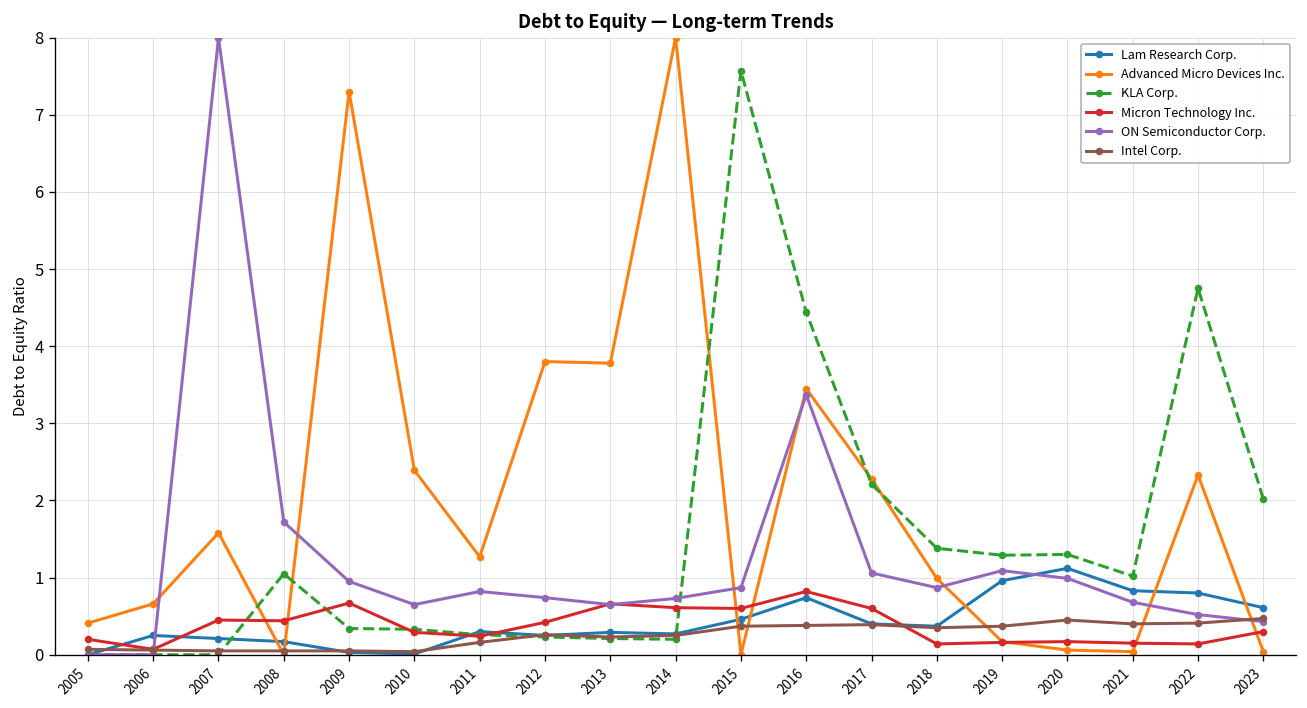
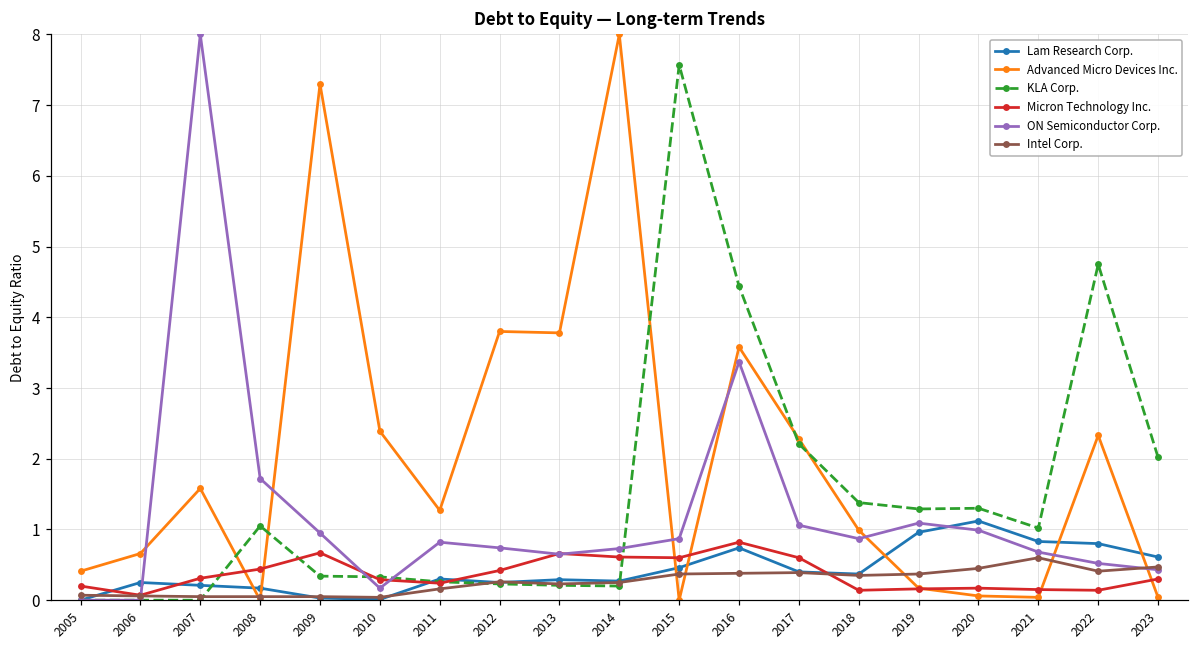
  {
    "Lam Research Corp.": {
      "2006": 0.3,
      "2007": 0.2,
      "2008": 0.2,
      "2011": 0.3,
      "2013": 0.3,
      "2015": 0.5,
      "2016": 0.7,
      "2019": 1.0,
      "2020": 1.1,
      "2021": 0.8,
      "2022": 0.8,
      "2023": 0.6
    },
    "Advanced Micro Devices Inc.": {
      "2005": 0.4,
      "2006": 0.7,
      "2007": 1.6,
      "2008": 0.0,
      "2009": 7.3,
      "2010": 2.4,
      "2011": 1.3,
      "2012": 3.8,
      "2013": 3.8,
      "2014": 8.0,
      "2015": 0.0,
-     "2016": 3.5,
+     "2016": 3.6,
      "2017": 2.3,
      "2018": 1.0,
      "2020": 0.1,
      "2021": 0.0,
      "2022": 2.3,
      "2023": 0.0
    },
    "KLA Corp.": {
      "2007": 0.0,
      "2008": 1.1,
      "2009": 0.3,
      "2010": 0.3,
      "2014": 0.2,
      "2015": 7.6,
      "2016": 4.4,
      "2017": 2.2,
      "2018": 1.4,
      "2019": 1.3,
      "2020": 1.3,
      "2021": 1.0,
      "2022": 4.8,
      "2023": 2.0
    },
    "Micron Technology Inc.": {
      "2005": 0.2,
-     "2007": 0.5,
+     "2007": 0.3,
      "2008": 0.4,
      "2009": 0.7,
      "2010": 0.3,
      "2012": 0.4,
      "2014": 0.6,
      "2015": 0.6,
      "2016": 0.8,
      "2017": 0.6,
      "2018": 0.1,
      "2020": 0.2,
      "2021": 0.2,
      "2022": 0.1,
      "2023": 0.3
    },
    "ON Semiconductor Corp.": {
      "2007": 8.0,
      "2008": 1.7,
      "2009": 1.0,
-     "2010": 0.7,
+     "2010": 0.2,
      "2011": 0.8,
      "2012": 0.7,
      "2014": 0.7,
      "2015": 0.9,
      "2016": 3.4,
      "2017": 1.1,
      "2018": 0.9,
      "2019": 1.1,
      "2020": 1.0,
      "2021": 0.7,
      "2022": 0.5,
      "2023": 0.4
    },
    "Intel Corp.": {
      "2005": 0.1,
      "2007": 0.1,
      "2008": 0.1,
      "2011": 0.2,
      "2015": 0.4,
      "2016": 0.4,
      "2019": 0.4,
      "2020": 0.5,
-     "2021": 0.4,
+     "2021": 0.6,
      "2022": 0.4,
      "2023": 0.5
    }
  }
